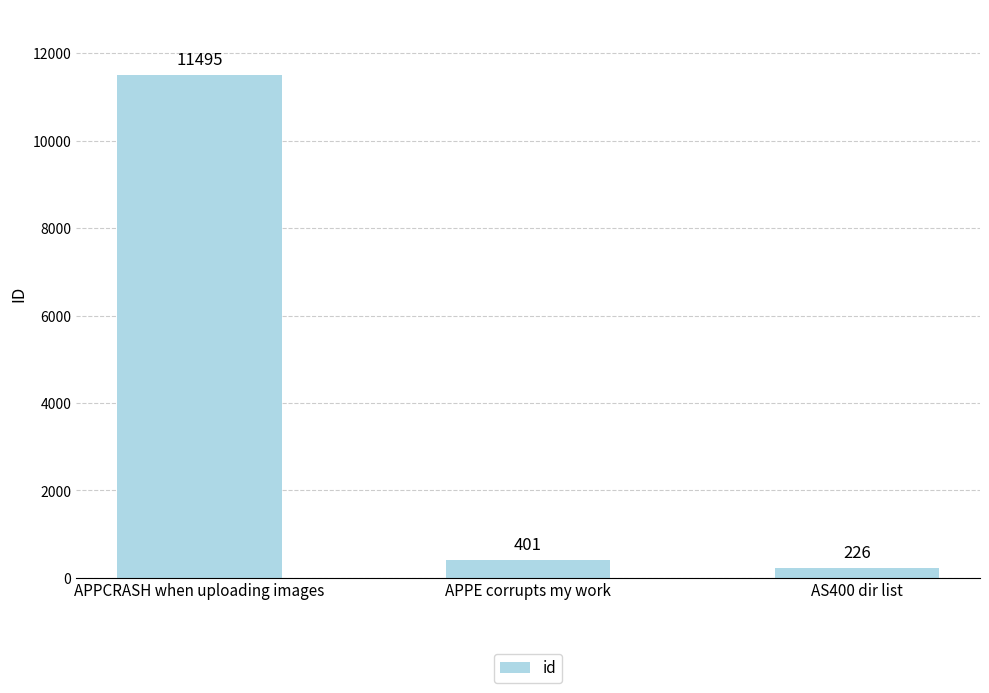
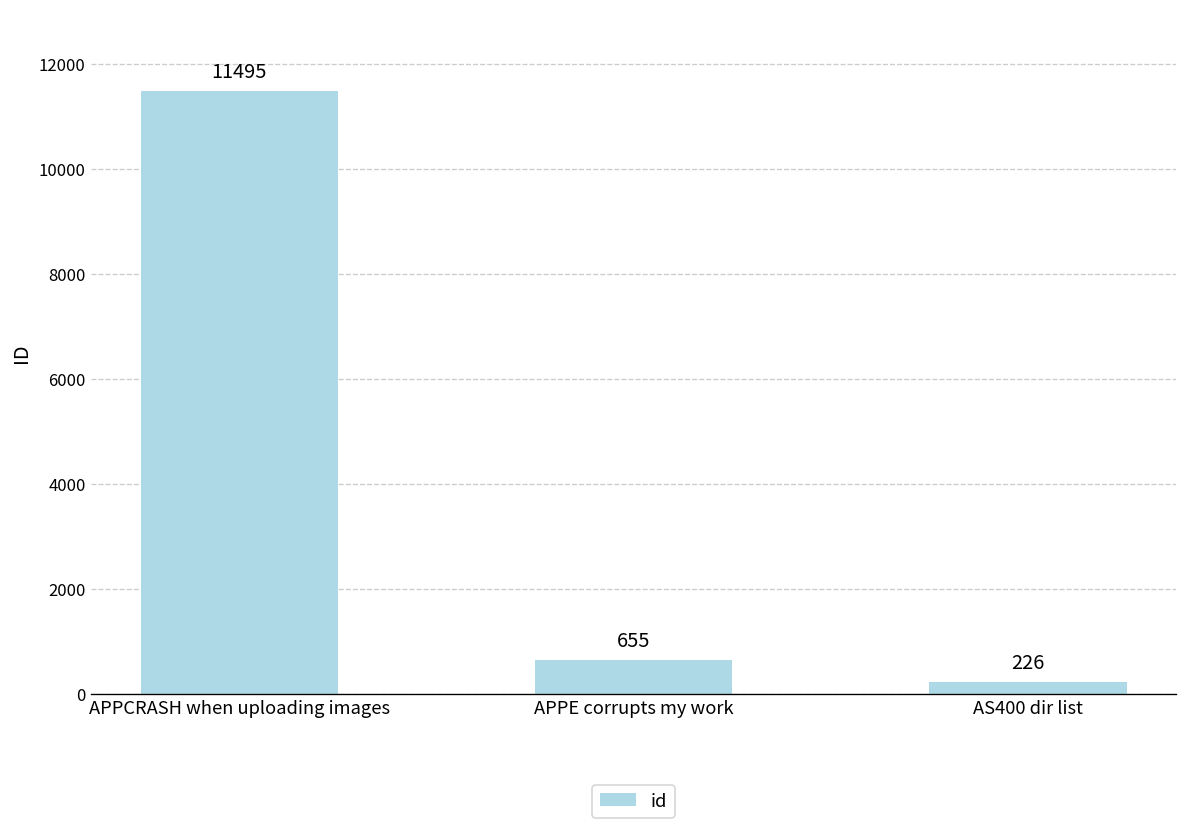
  {
    "APPCRASH when uploading images": 11495,
-   "APPE corrupts my work": 401,
+   "APPE corrupts my work": 655,
    "AS400 dir list": 226
  }
